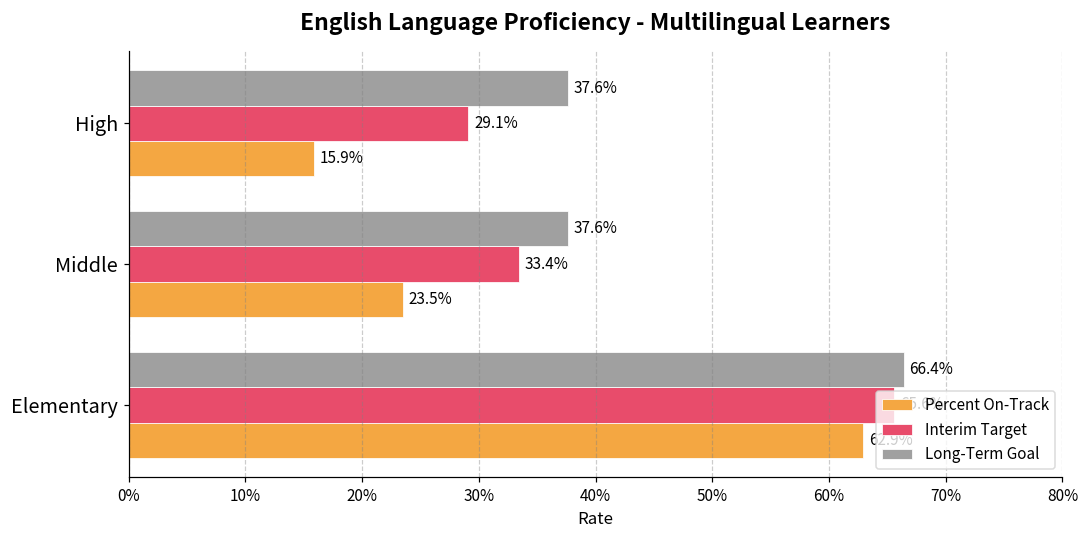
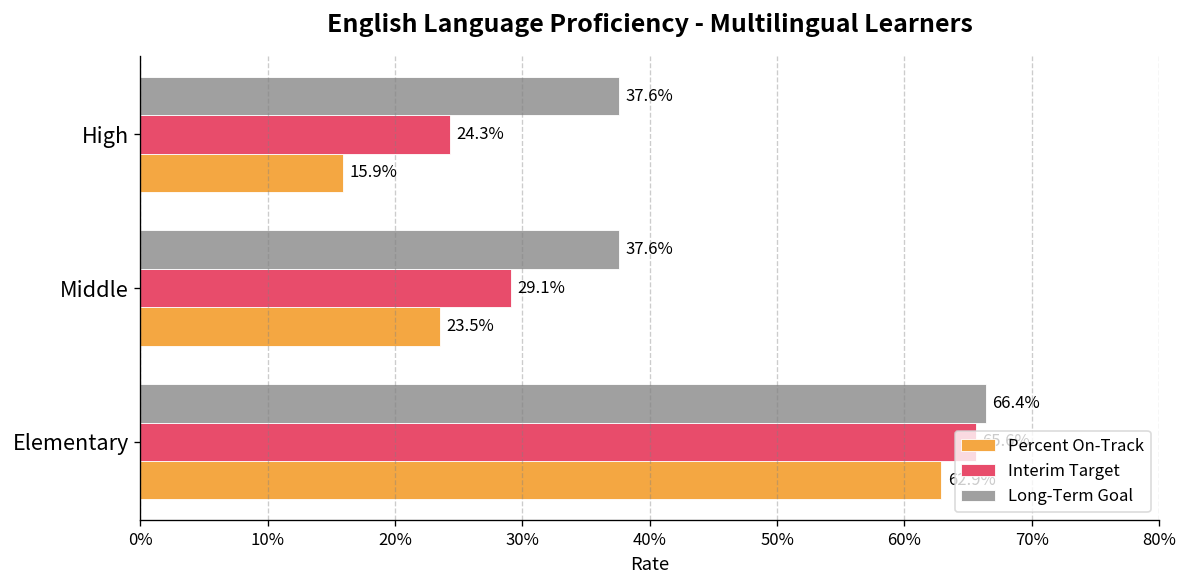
  {
    "Percent On-Track": {
      "High": "15.9%",
      "Middle": "23.5%"
    },
    "Interim Target": {
-     "High": "29.1%",
-     "Middle": "33.4%"
+     "High": "24.3%",
+     "Middle": "29.1%"
    },
    "Long-Term Goal": {
      "High": "37.6%",
      "Middle": "37.6%",
      "Elementary": "66.4%"
    }
  }
